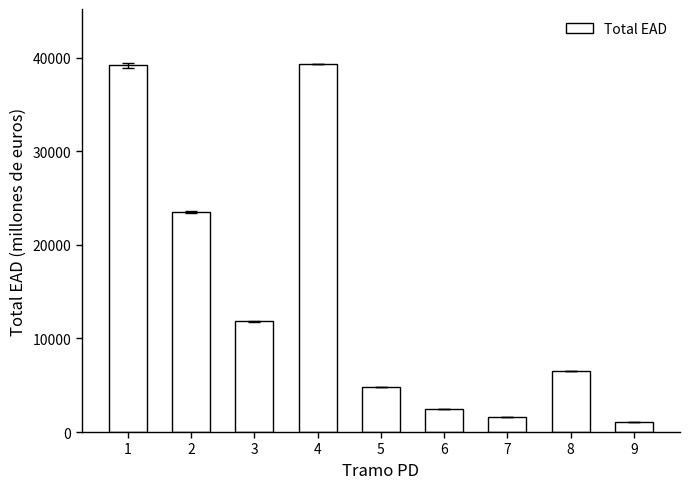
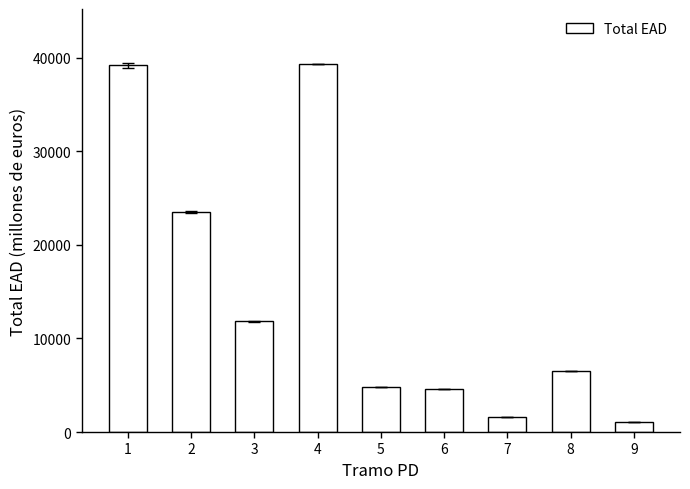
  {
    "Total EAD": {
      "1": 39000,
      "2": 24000,
      "3": 12000,
      "4": 39000,
      "5": 5000,
-     "6": 2000,
+     "6": 5000,
      "7": 2000,
      "8": 7000,
      "9": 1000
    }
  }
